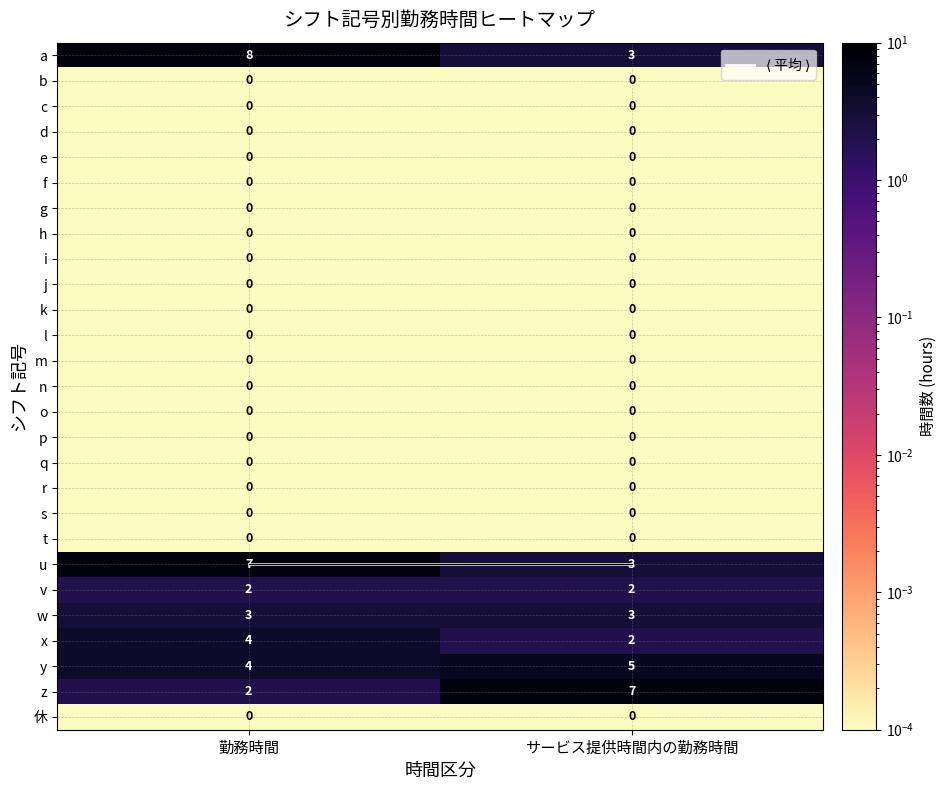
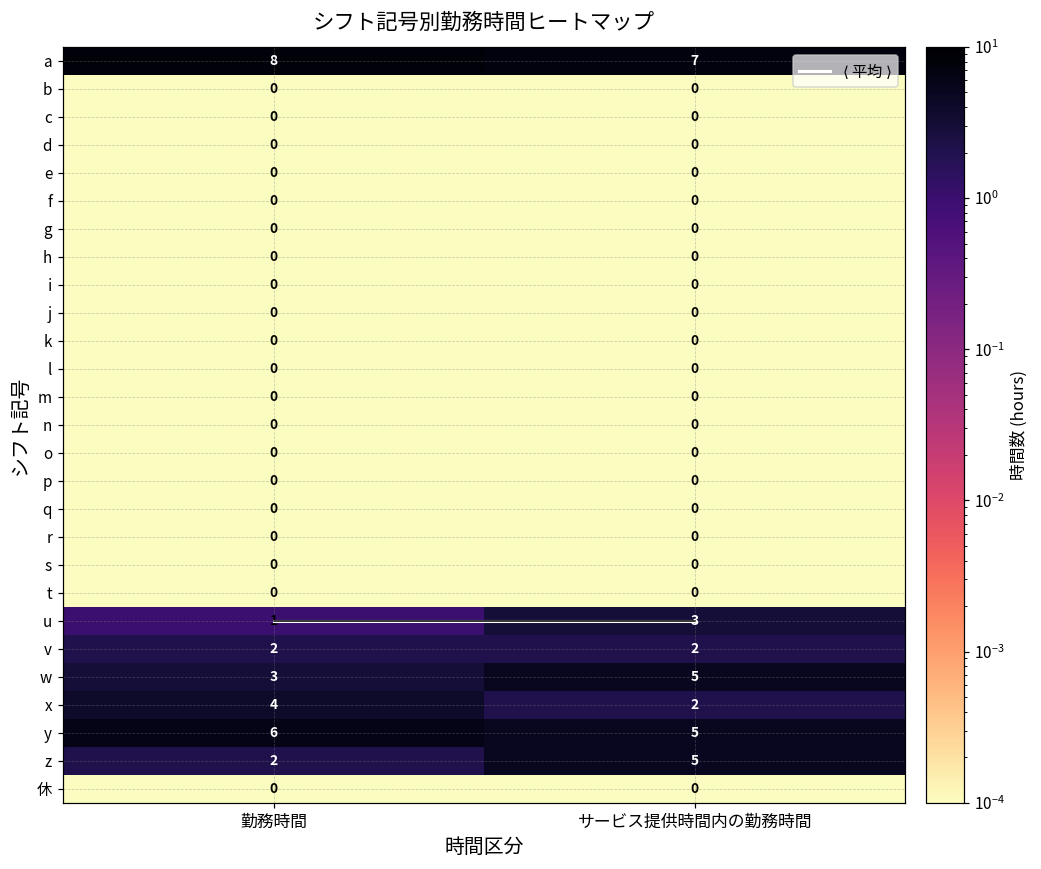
  {
    "a": {
      "勤務時間": 8,
-     "サービス提供時間内の勤務時間": 3
+     "サービス提供時間内の勤務時間": 7
    },
    "b": {
      "勤務時間": 0,
      "サービス提供時間内の勤務時間": 0
    },
    "c": {
      "勤務時間": 0,
      "サービス提供時間内の勤務時間": 0
    },
    "d": {
      "勤務時間": 0,
      "サービス提供時間内の勤務時間": 0
    },
    "e": {
      "勤務時間": 0,
      "サービス提供時間内の勤務時間": 0
    },
    "f": {
      "勤務時間": 0,
      "サービス提供時間内の勤務時間": 0
    },
    "g": {
      "勤務時間": 0,
      "サービス提供時間内の勤務時間": 0
    },
    "h": {
      "勤務時間": 0,
      "サービス提供時間内の勤務時間": 0
    },
    "i": {
      "勤務時間": 0,
      "サービス提供時間内の勤務時間": 0
    },
    "j": {
      "勤務時間": 0,
      "サービス提供時間内の勤務時間": 0
    },
    "k": {
      "勤務時間": 0,
      "サービス提供時間内の勤務時間": 0
    },
    "l": {
      "勤務時間": 0,
      "サービス提供時間内の勤務時間": 0
    },
    "m": {
      "勤務時間": 0,
      "サービス提供時間内の勤務時間": 0
    },
    "n": {
      "勤務時間": 0,
      "サービス提供時間内の勤務時間": 0
    },
    "o": {
      "勤務時間": 0,
      "サービス提供時間内の勤務時間": 0
    },
    "p": {
      "勤務時間": 0,
      "サービス提供時間内の勤務時間": 0
    },
    "q": {
      "勤務時間": 0,
      "サービス提供時間内の勤務時間": 0
    },
    "r": {
      "勤務時間": 0,
      "サービス提供時間内の勤務時間": 0
    },
    "s": {
      "勤務時間": 0,
      "サービス提供時間内の勤務時間": 0
    },
    "t": {
      "勤務時間": 0,
      "サービス提供時間内の勤務時間": 0
    },
    "u": {
-     "勤務時間": 7
+     "勤務時間": 1
    },
    "v": {
      "勤務時間": 2,
      "サービス提供時間内の勤務時間": 2
    },
    "w": {
      "勤務時間": 3,
-     "サービス提供時間内の勤務時間": 3
+     "サービス提供時間内の勤務時間": 5
    },
    "x": {
      "勤務時間": 4,
      "サービス提供時間内の勤務時間": 2
    },
    "y": {
-     "勤務時間": 4,
+     "勤務時間": 6,
      "サービス提供時間内の勤務時間": 5
    },
    "z": {
      "勤務時間": 2,
-     "サービス提供時間内の勤務時間": 7
+     "サービス提供時間内の勤務時間": 5
    },
    "休": {
      "勤務時間": 0,
      "サービス提供時間内の勤務時間": 0
    }
  }
